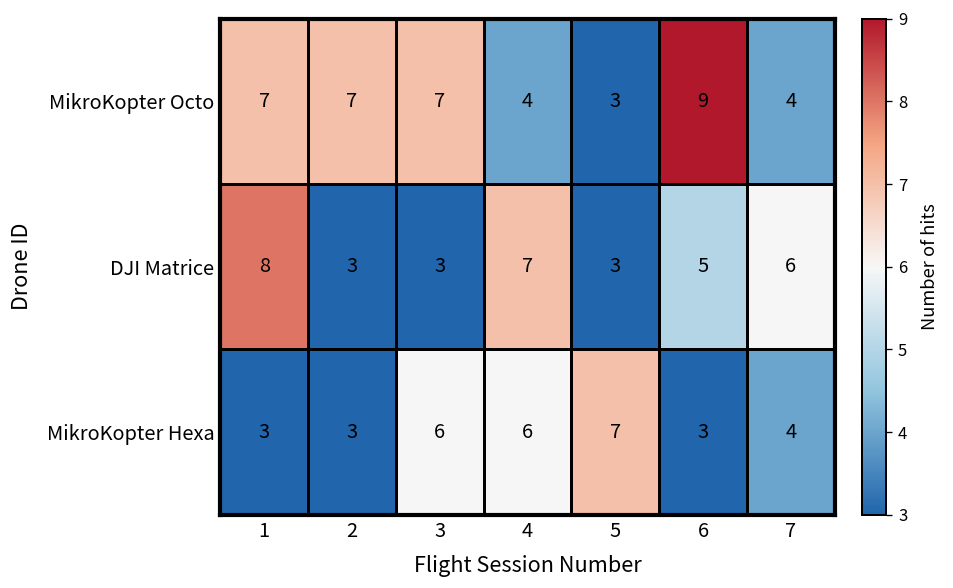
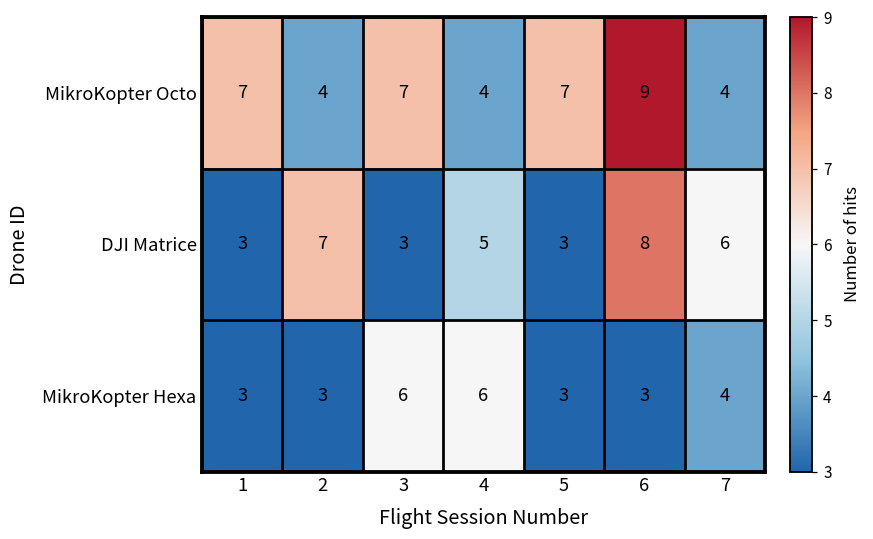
  {
    "MikroKopter Octo": {
      "1": 7,
-     "2": 7,
+     "2": 4,
      "3": 7,
      "4": 4,
-     "5": 3,
+     "5": 7,
      "6": 9,
      "7": 4
    },
    "DJI Matrice": {
-     "1": 8,
-     "2": 3,
+     "1": 3,
+     "2": 7,
      "3": 3,
-     "4": 7,
+     "4": 5,
      "5": 3,
-     "6": 5,
+     "6": 8,
      "7": 6
    },
    "MikroKopter Hexa": {
      "1": 3,
      "2": 3,
      "3": 6,
      "4": 6,
-     "5": 7,
+     "5": 3,
      "6": 3,
      "7": 4
    }
  }
